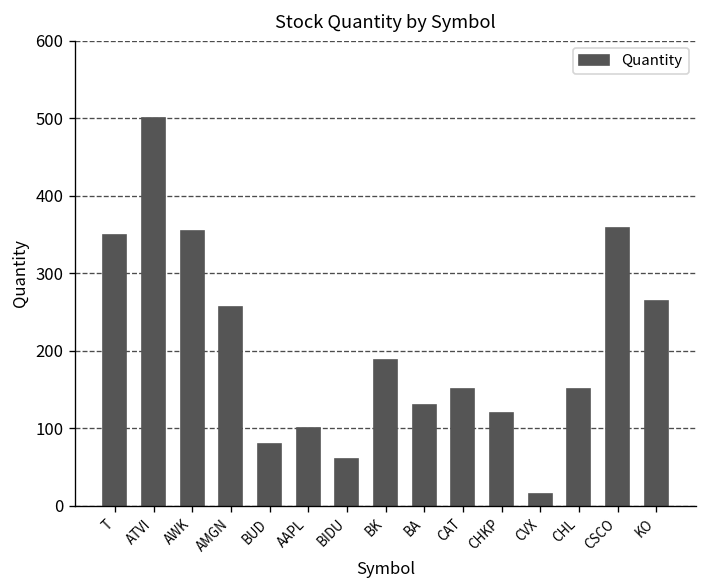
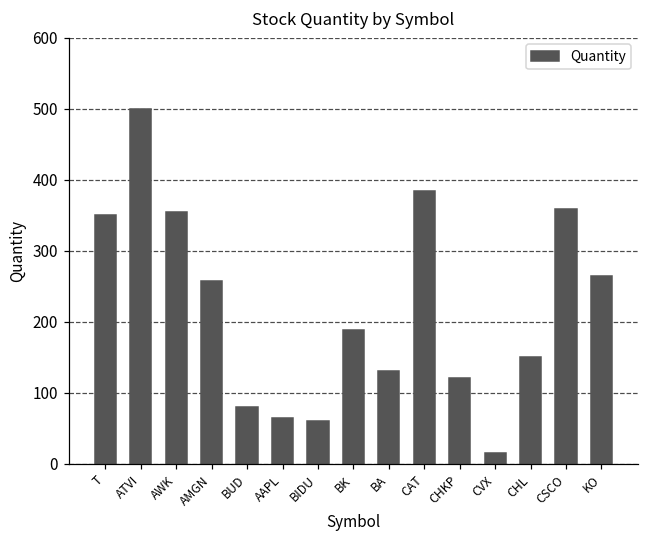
  {
    "T": 350,
    "ATVI": 500,
    "AWK": 350,
    "AMGN": 260,
    "BUD": 80,
-   "AAPL": 100,
+   "AAPL": 60,
    "BIDU": 60,
    "BK": 190,
    "BA": 130,
-   "CAT": 150,
+   "CAT": 380,
    "CHKP": 120,
    "CVX": 20,
    "CHL": 150,
    "CSCO": 360,
    "KO": 260
  }
